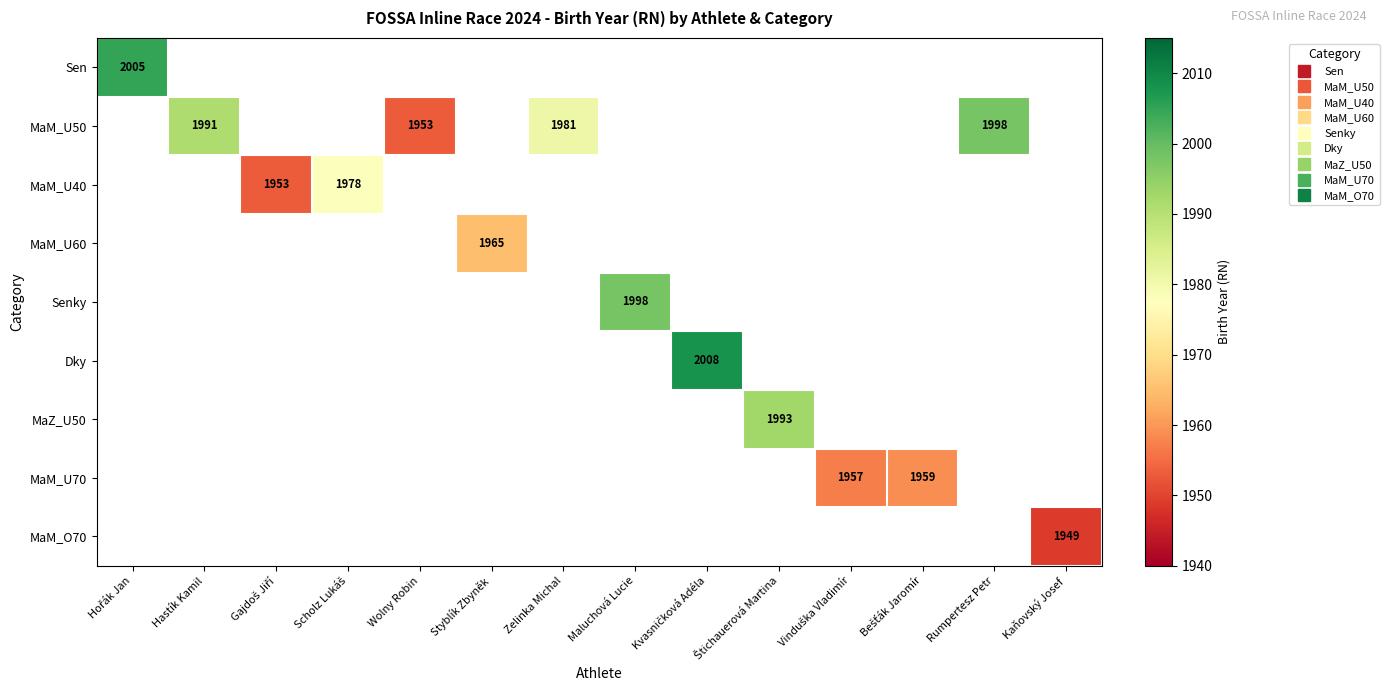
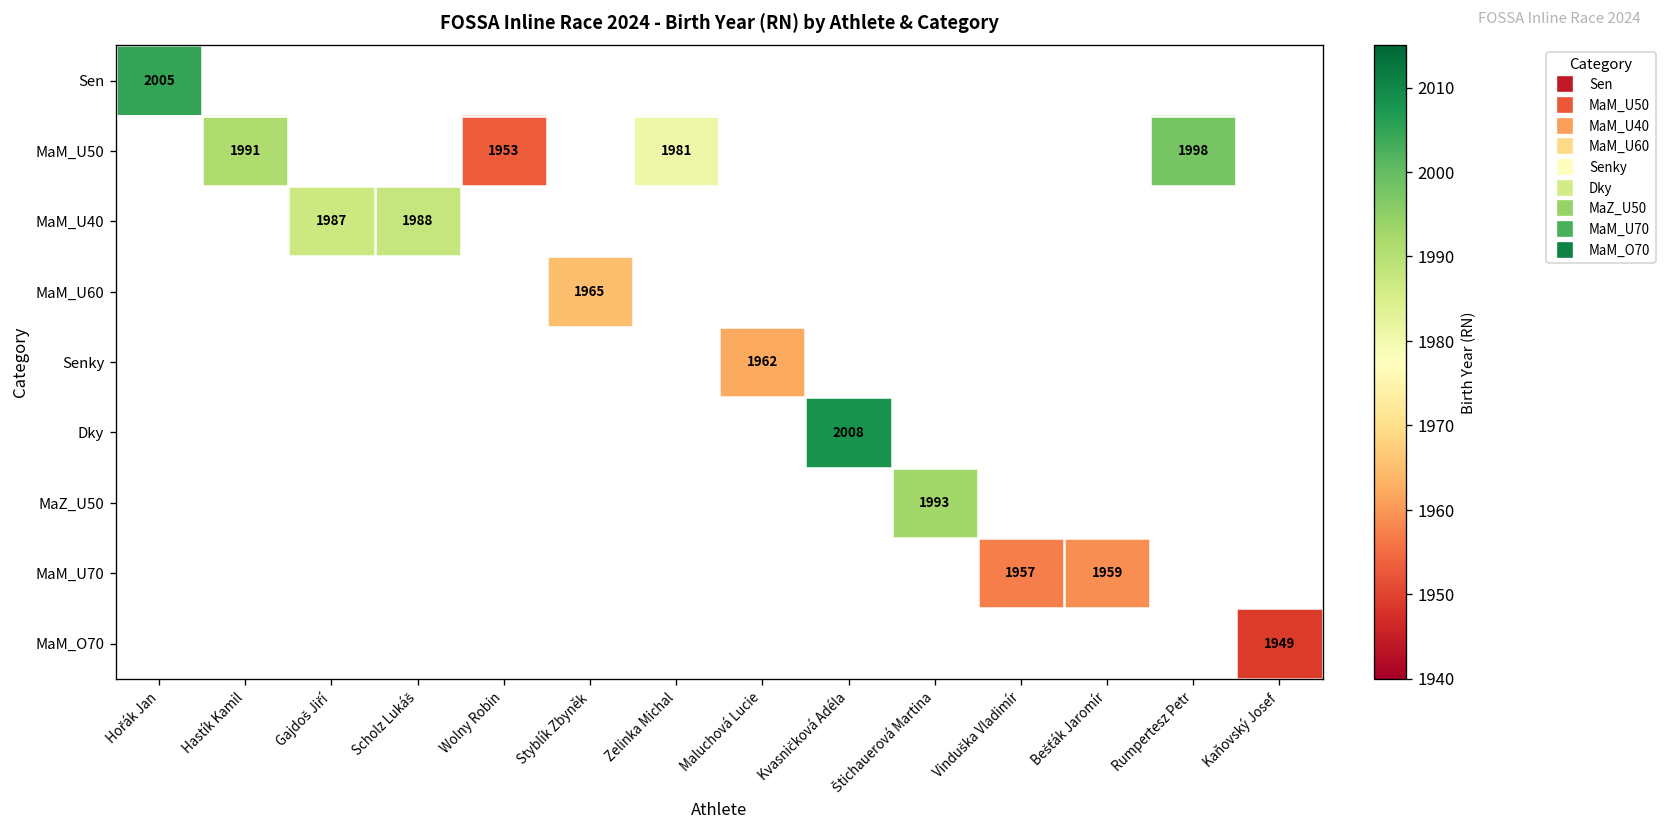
  {
    "Sen": {
      "Hořák Jan": 2005
    },
    "MaM_U50": {
      "Hastík Kamil": 1991,
      "Wolny Robin": 1953,
      "Zelinka Michal": 1981,
      "Rumpertesz Petr": 1998
    },
    "MaM_U40": {
-     "Gajdoš Jiří": 1953,
-     "Scholz Lukáš": 1978
+     "Gajdoš Jiří": 1987,
+     "Scholz Lukáš": 1988
    },
    "MaM_U60": {
      "Styblík Zbyněk": 1965
    },
    "Senky": {
-     "Maluchová Lucie": 1998
+     "Maluchová Lucie": 1962
    },
    "Dky": {
      "Kvasničková Adéla": 2008
    },
    "MaZ_U50": {
      "Štichauerová Martina": 1993
    },
    "MaM_U70": {
      "Vinduška Vladimír": 1957,
      "Bešťák Jaromír": 1959
    },
    "MaM_O70": {
      "Kaňovský Josef": 1949
    }
  }
